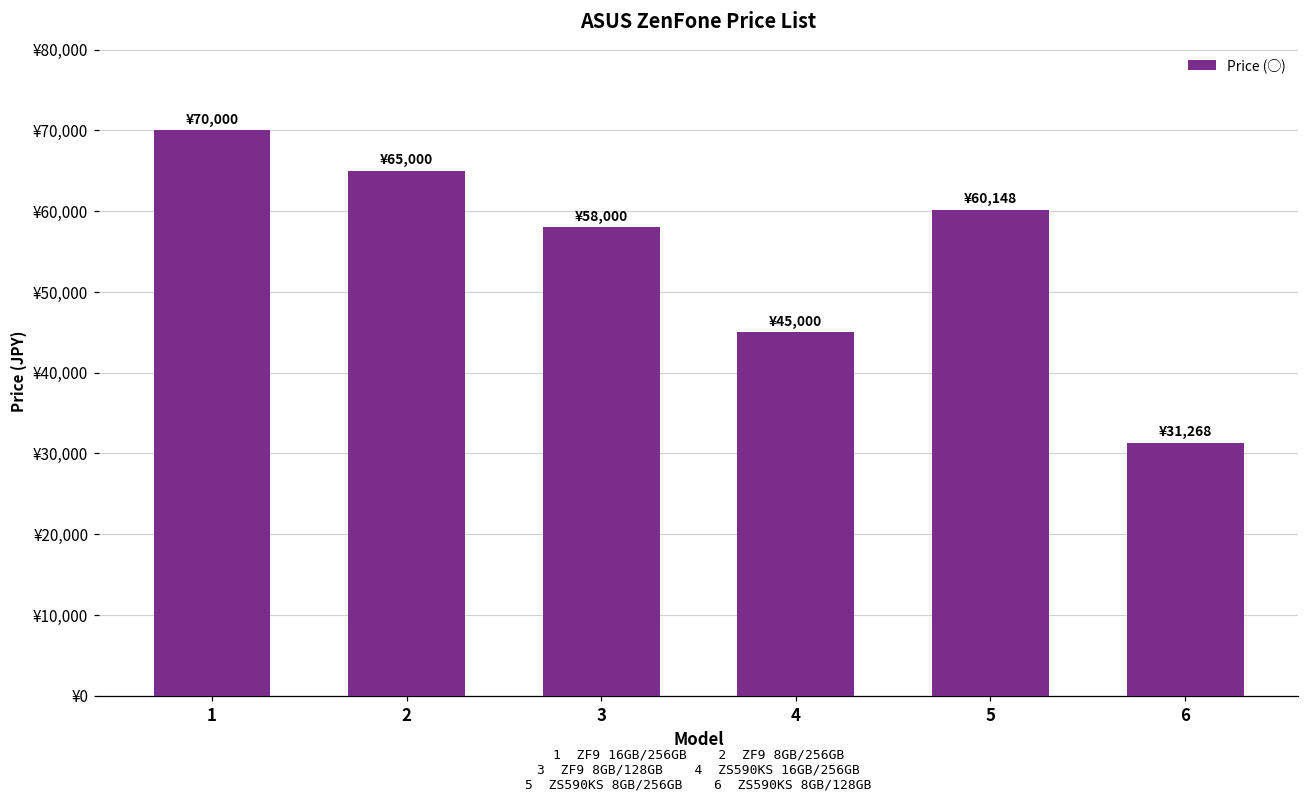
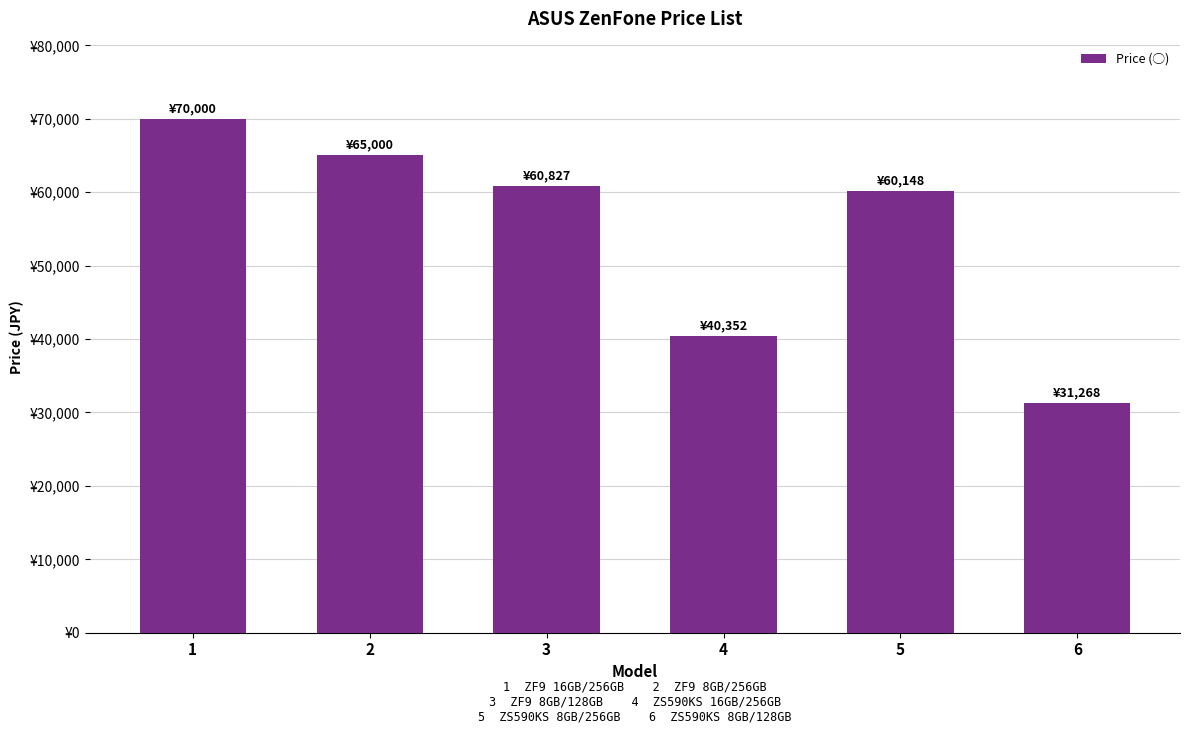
  {
    "1": "¥70,000",
    "2": "¥65,000",
-   "3": "¥58,000",
-   "4": "¥45,000",
+   "3": "¥60,827",
+   "4": "¥40,352",
    "5": "¥60,148",
    "6": "¥31,268"
  }
